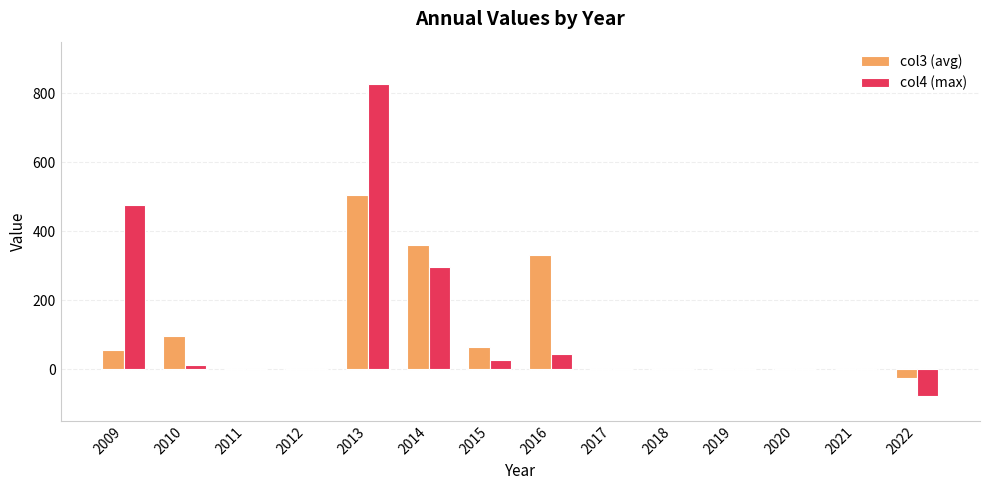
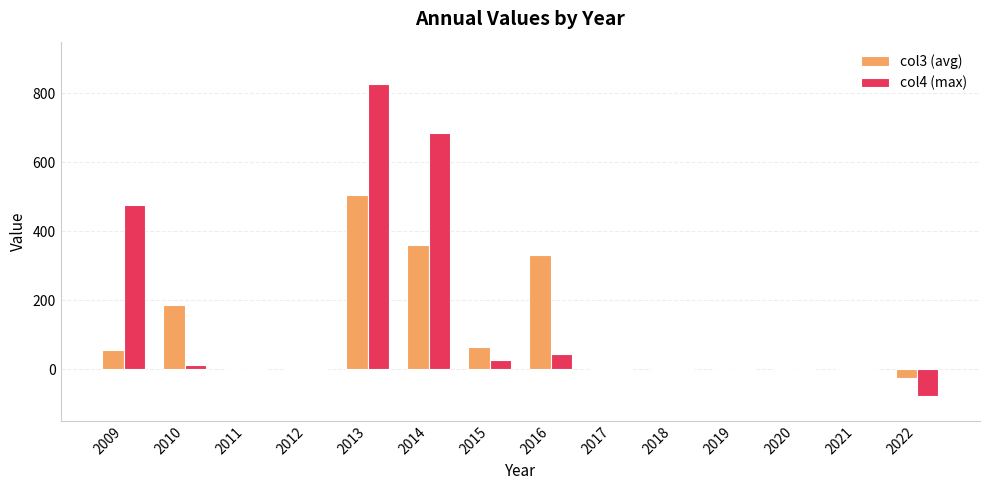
  {
    "col3 (avg)": {
      "2009": 60,
-     "2010": 100,
+     "2010": 190,
      "2011": 0,
      "2012": 0,
      "2013": 510,
      "2014": 360,
      "2015": 60,
      "2016": 330,
      "2017": 0,
      "2018": 0,
      "2019": 0,
      "2020": 0,
      "2021": 0,
      "2022": -30
    },
    "col4 (max)": {
      "2009": 480,
      "2010": 10,
      "2011": 0,
      "2012": 0,
      "2013": 830,
-     "2014": 300,
+     "2014": 690,
      "2015": 30,
      "2016": 50,
      "2017": 0,
      "2018": 0,
      "2019": 0,
      "2020": 0,
      "2021": 0,
      "2022": -80
    }
  }
